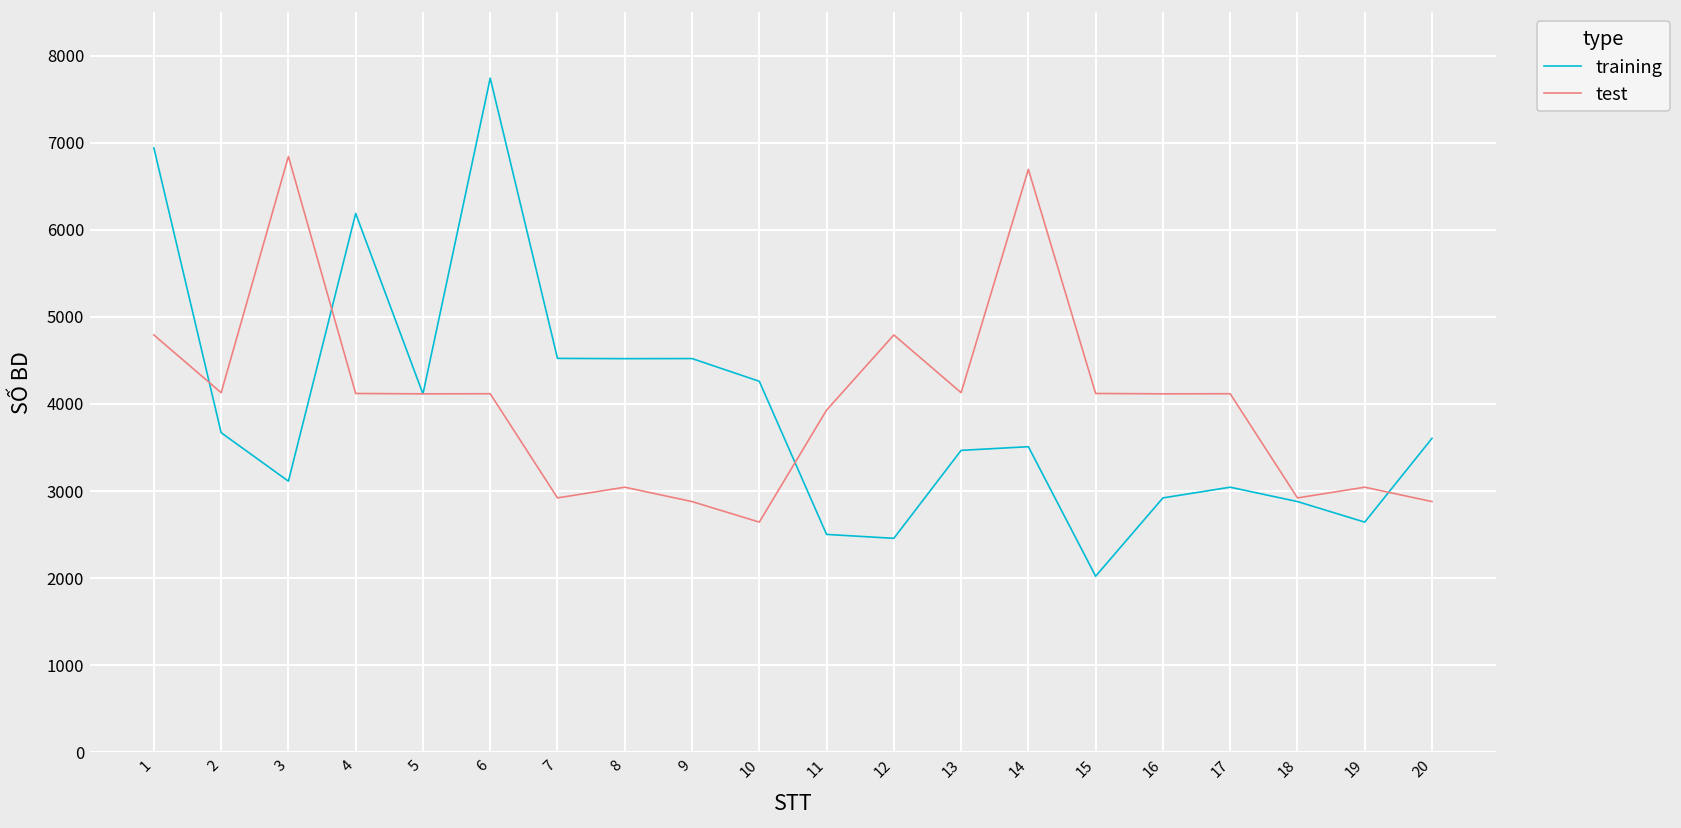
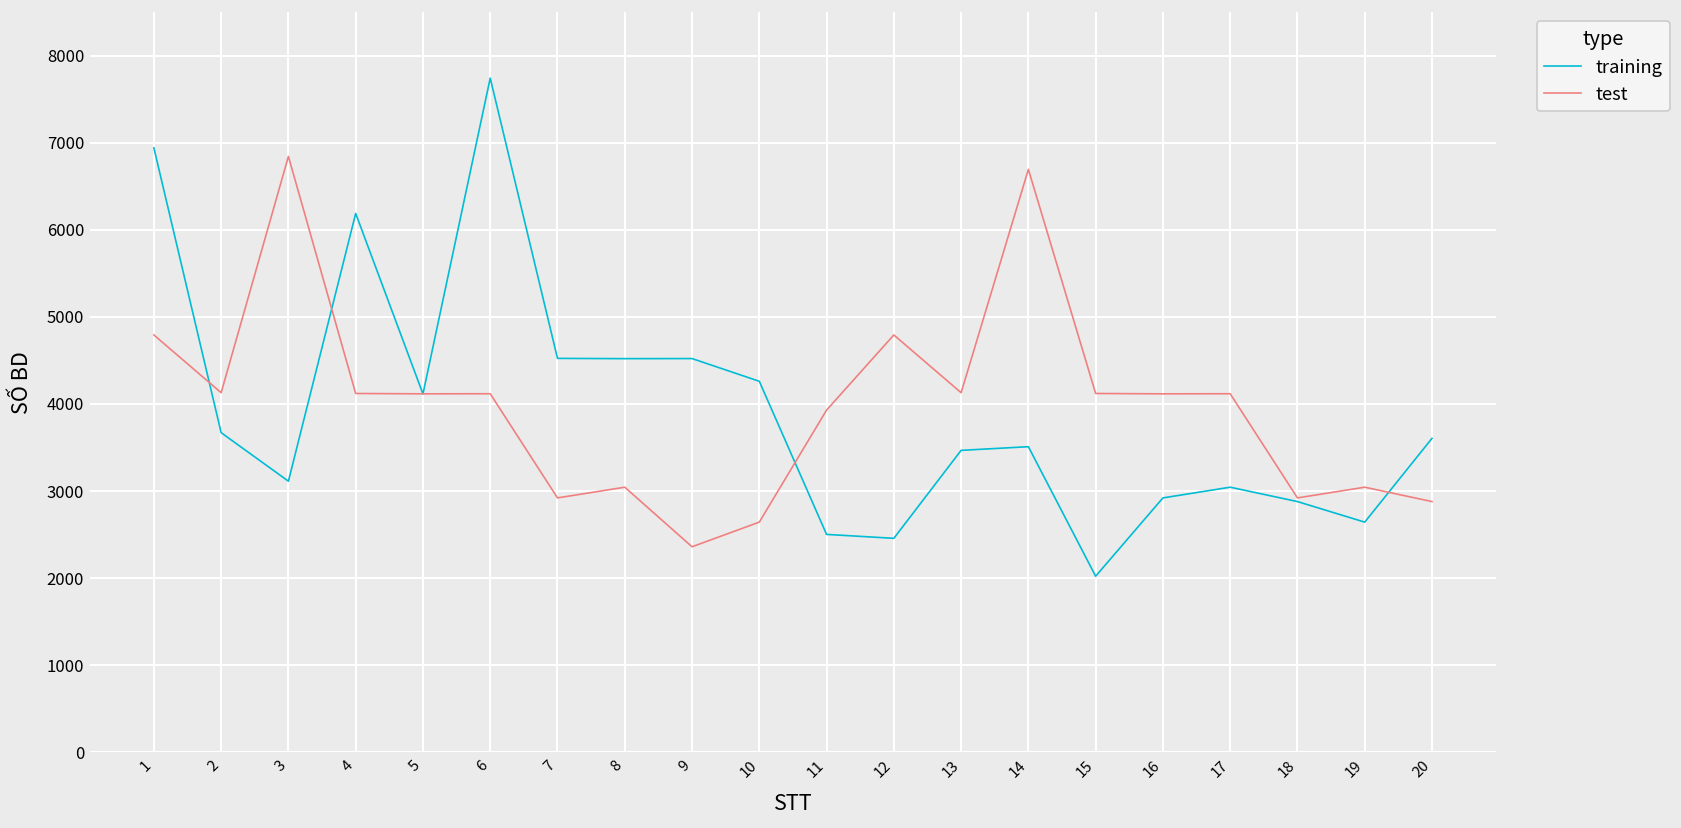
  {
    "training": {
      "1": 6900,
      "2": 3700,
      "3": 3100,
      "4": 6200,
      "6": 7700,
      "7": 4500,
      "8": 4500,
      "9": 4500,
      "10": 4300,
      "11": 2500,
      "12": 2500,
      "13": 3500,
      "14": 3500,
      "15": 2000,
      "16": 2900,
      "17": 3000,
      "18": 2900,
      "19": 2600,
      "20": 3600
    },
    "test": {
      "1": 4800,
      "2": 4100,
      "3": 6800,
      "4": 4100,
      "6": 4100,
      "7": 2900,
      "8": 3000,
-     "9": 2900,
+     "9": 2400,
      "10": 2600,
      "11": 3900,
      "12": 4800,
      "13": 4100,
      "14": 6700,
      "15": 4100,
      "16": 4100,
      "17": 4100,
      "18": 2900,
      "19": 3000,
      "20": 2900
    }
  }
